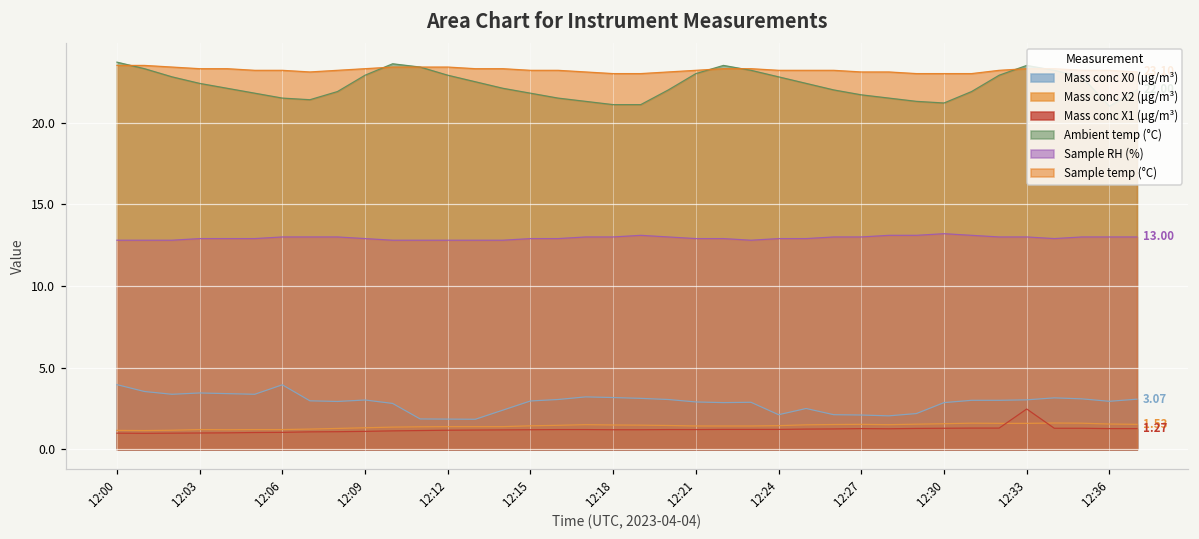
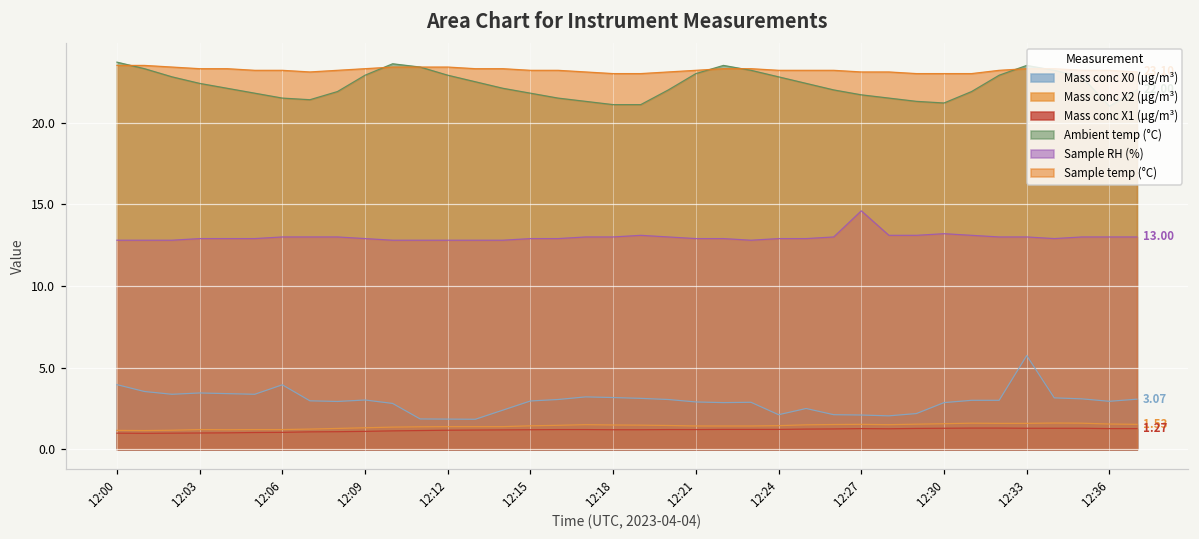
  {
    "Mass conc X0 (μg/m³)": {
      "12:00": 4.0,
      "12:03": 3.5,
      "12:06": 4.0,
      "12:09": 3.0,
      "12:12": 1.9,
      "12:15": 3.0,
      "12:18": 3.2,
      "12:21": 2.9,
      "12:24": 2.1,
      "12:27": 2.1,
      "12:30": 2.9,
-     "12:33": 3.0,
+     "12:33": 5.7,
      "12:36": 2.9
    },
    "Mass conc X1 (μg/m³)": {
      "12:03": 1.0,
      "12:09": 1.1,
      "12:12": 1.2,
      "12:15": 1.2,
      "12:18": 1.2,
      "12:21": 1.2,
      "12:24": 1.2,
      "12:27": 1.3,
      "12:30": 1.3,
-     "12:33": 2.5,
+     "12:33": 1.3,
      "12:36": 1.3
    },
    "Ambient temp (°C)": {
      "12:00": 23.7,
      "12:03": 22.4,
      "12:06": 21.5,
      "12:09": 22.9,
      "12:12": 22.9,
      "12:15": 21.8,
      "12:18": 21.1,
      "12:21": 23.0,
      "12:24": 22.8,
      "12:27": 21.7,
      "12:30": 21.2,
      "12:33": 23.5
    },
    "Sample RH (%)": {
      "12:00": 12.8,
      "12:03": 12.9,
      "12:06": 13.0,
      "12:09": 12.9,
      "12:12": 12.8,
      "12:15": 12.9,
      "12:18": 13.0,
      "12:21": 12.9,
      "12:24": 12.9,
-     "12:27": 13.0,
+     "12:27": 14.6,
      "12:30": 13.2,
      "12:33": 13.0,
      "12:36": 13.0
    }
  }
